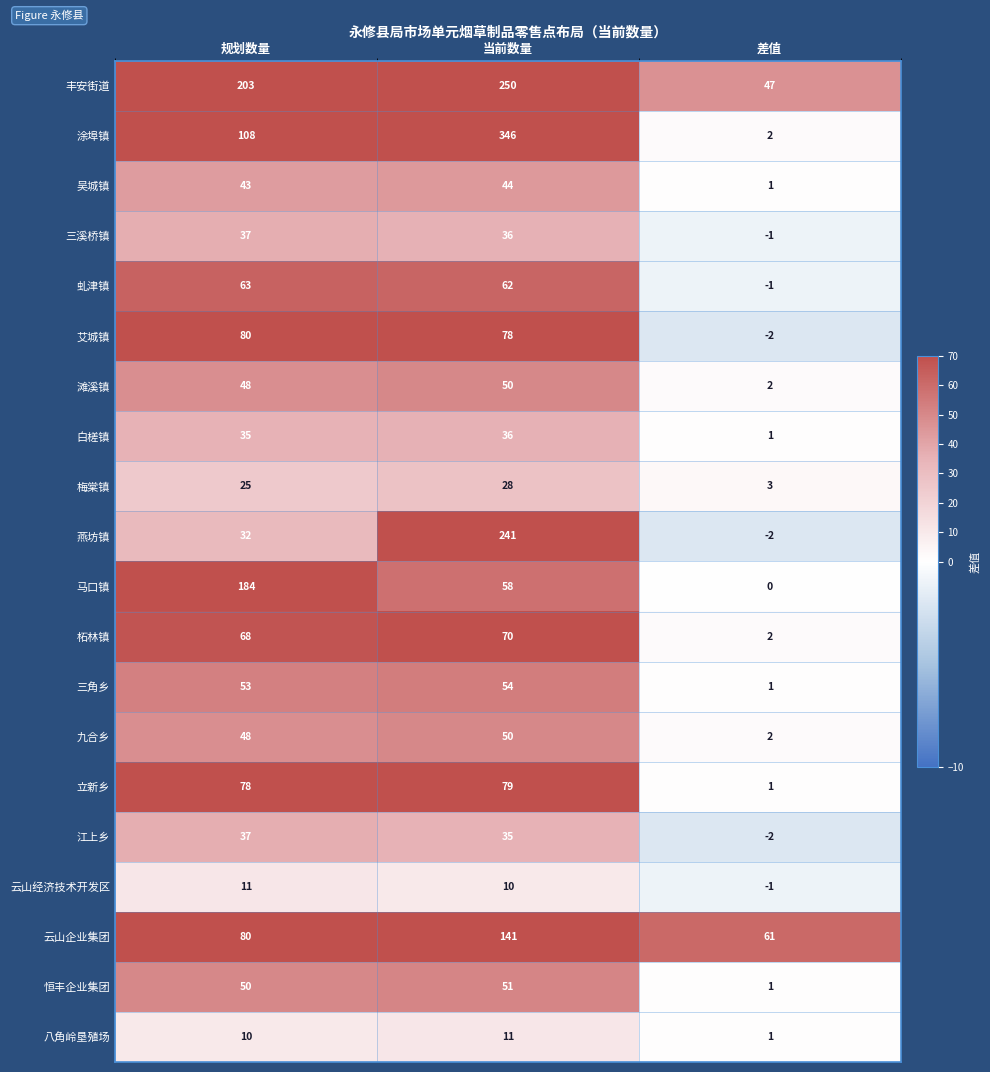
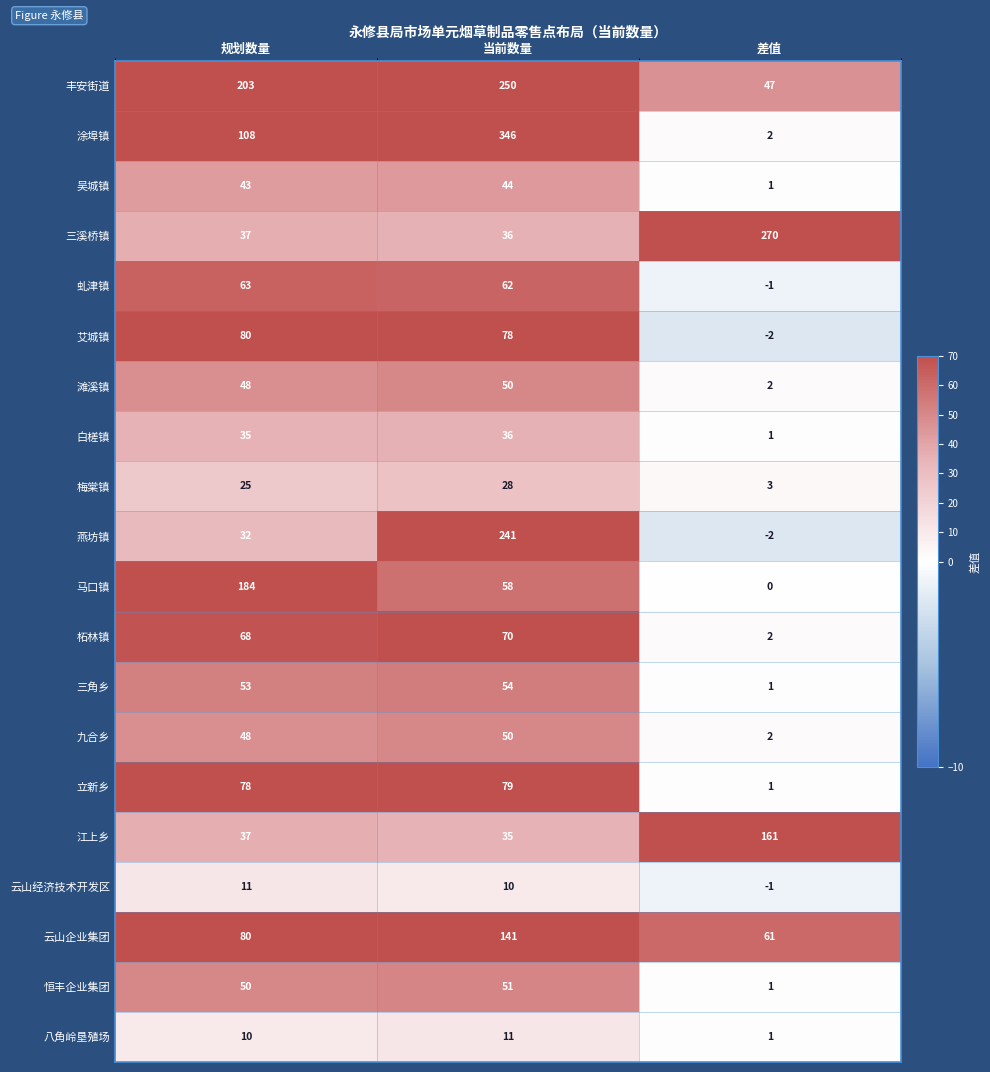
  {
    "丰安街道": {
      "规划数量": 203,
      "当前数量": 250,
      "差值": 47
    },
    "涂埠镇": {
      "规划数量": 108,
      "当前数量": 346,
      "差值": 2
    },
    "吴城镇": {
      "规划数量": 43,
      "当前数量": 44,
      "差值": 1
    },
    "三溪桥镇": {
      "规划数量": 37,
      "当前数量": 36,
-     "差值": -1
+     "差值": 270
    },
    "虬津镇": {
      "规划数量": 63,
      "当前数量": 62,
      "差值": -1
    },
    "艾城镇": {
      "规划数量": 80,
      "当前数量": 78,
      "差值": -2
    },
    "滩溪镇": {
      "规划数量": 48,
      "当前数量": 50,
      "差值": 2
    },
    "白槎镇": {
      "规划数量": 35,
      "当前数量": 36,
      "差值": 1
    },
    "梅棠镇": {
      "规划数量": 25,
      "当前数量": 28,
      "差值": 3
    },
    "燕坊镇": {
      "规划数量": 32,
      "当前数量": 241,
      "差值": -2
    },
    "马口镇": {
      "规划数量": 184,
      "当前数量": 58,
      "差值": 0
    },
    "柘林镇": {
      "规划数量": 68,
      "当前数量": 70,
      "差值": 2
    },
    "三角乡": {
      "规划数量": 53,
      "当前数量": 54,
      "差值": 1
    },
    "九合乡": {
      "规划数量": 48,
      "当前数量": 50,
      "差值": 2
    },
    "立新乡": {
      "规划数量": 78,
      "当前数量": 79,
      "差值": 1
    },
    "江上乡": {
      "规划数量": 37,
      "当前数量": 35,
-     "差值": -2
+     "差值": 161
    },
    "云山经济技术开发区": {
      "规划数量": 11,
      "当前数量": 10,
      "差值": -1
    },
    "云山企业集团": {
      "规划数量": 80,
      "当前数量": 141,
      "差值": 61
    },
    "恒丰企业集团": {
      "规划数量": 50,
      "当前数量": 51,
      "差值": 1
    },
    "八角岭垦殖场": {
      "规划数量": 10,
      "当前数量": 11,
      "差值": 1
    }
  }
